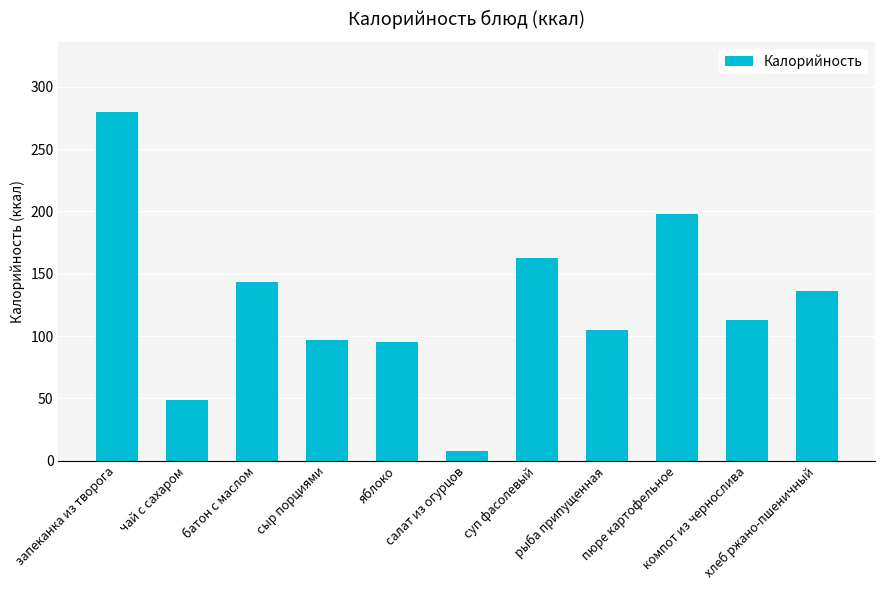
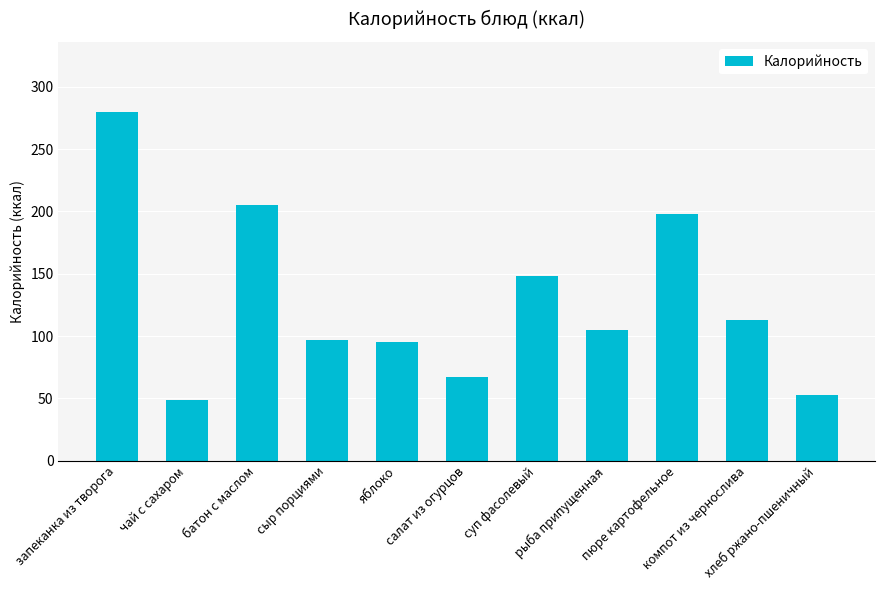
  {
    "запеканка из творога": 280,
    "чай с сахаром": 49,
-   "батон с маслом": 143,
+   "батон с маслом": 205,
    "сыр порциями": 97,
    "яблоко": 95,
-   "салат из огурцов": 8,
-   "суп фасолевый": 163,
+   "салат из огурцов": 67,
+   "суп фасолевый": 148,
    "рыба припущенная": 105,
    "пюре картофельное": 198,
    "компот из чернослива": 113,
-   "хлеб ржано-пшеничный": 136
+   "хлеб ржано-пшеничный": 53
  }
